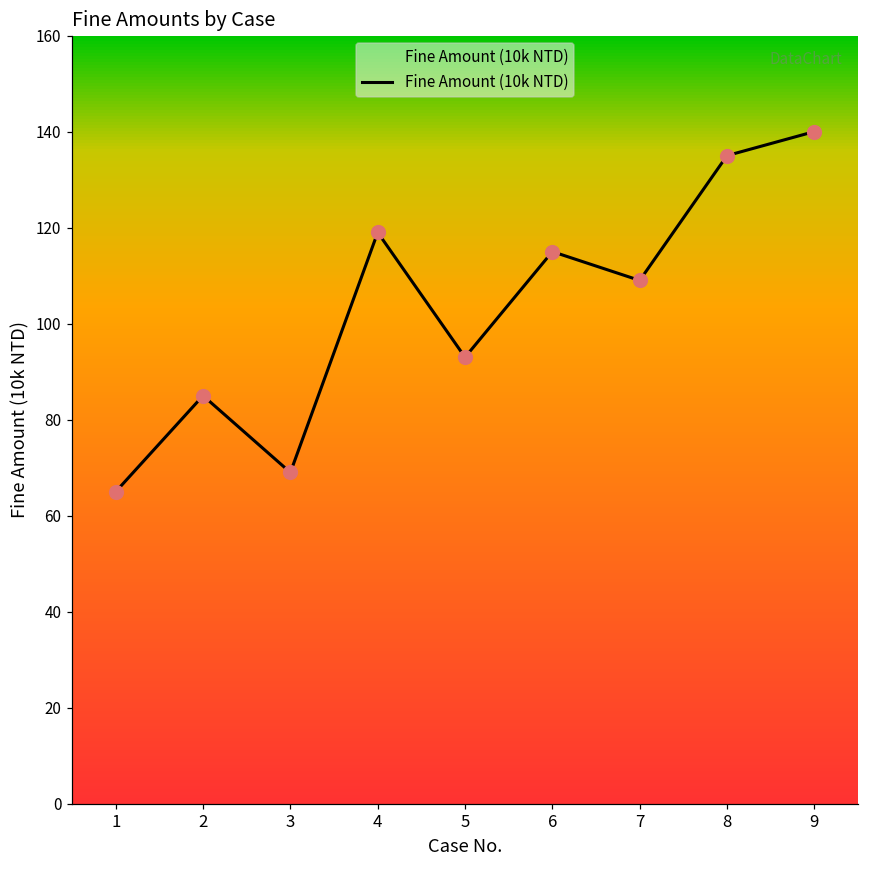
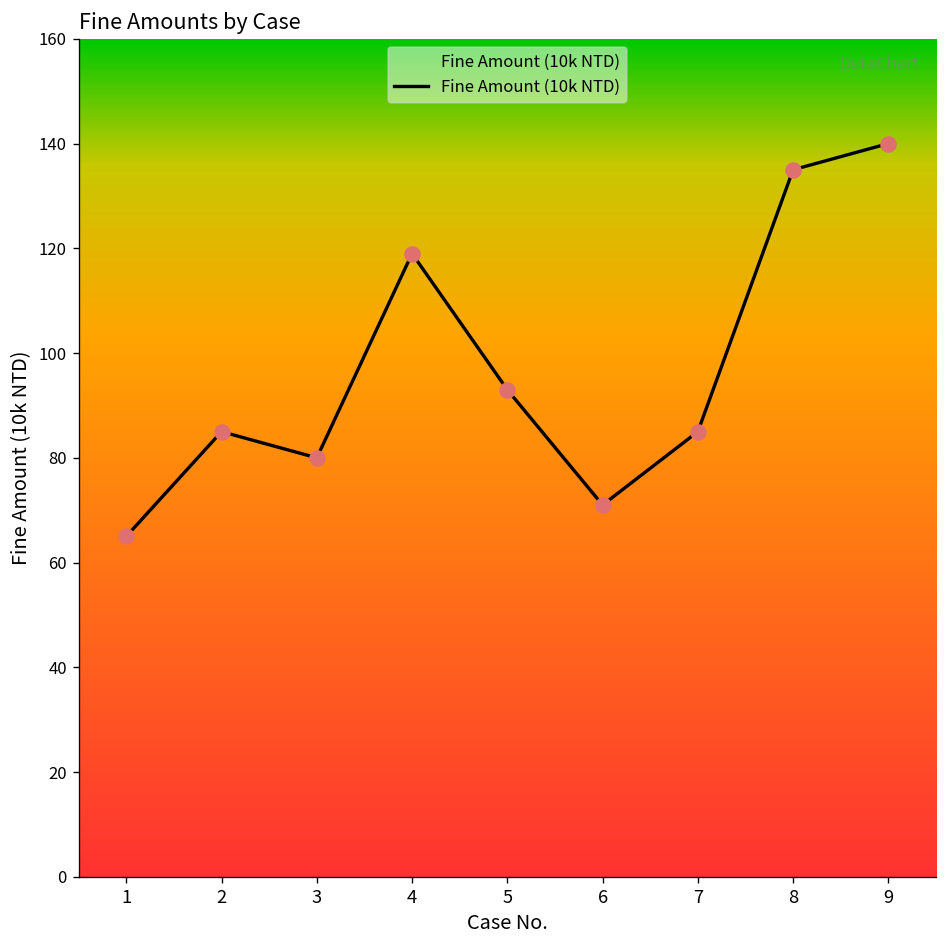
  {
    "1": 65,
    "2": 85,
-   "3": 69,
+   "3": 80,
    "4": 119,
    "5": 93,
-   "6": 115,
-   "7": 109,
+   "6": 71,
+   "7": 85,
    "8": 135,
    "9": 140
  }
